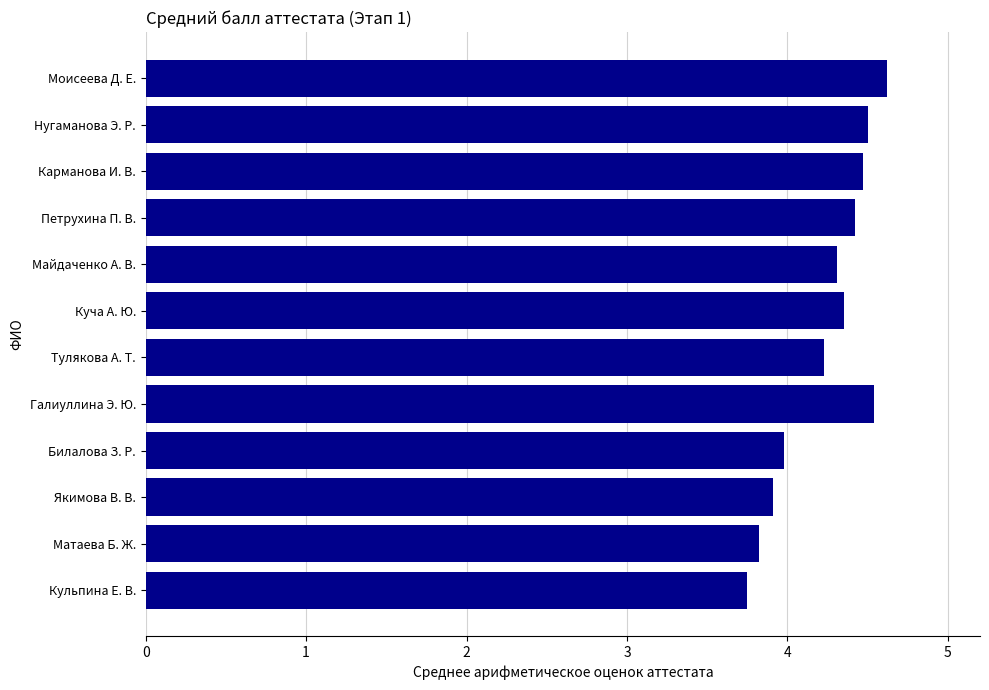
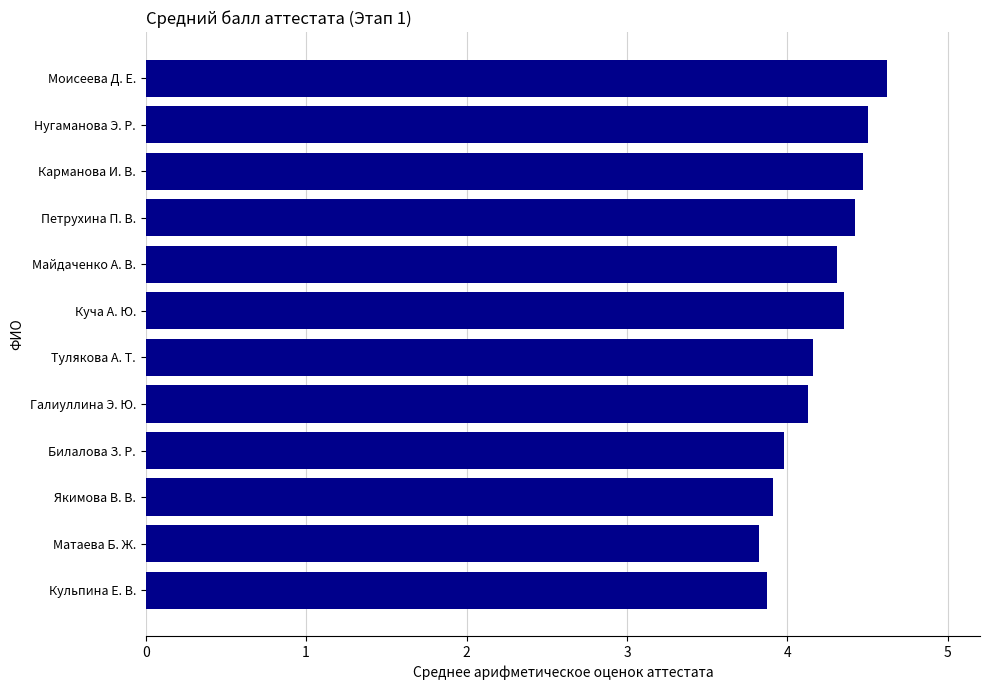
  {
    "Моисеева Д. Е.": 4.62,
    "Нугаманова Э. Р.": 4.50,
    "Карманова И. В.": 4.47,
    "Петрухина П. В.": 4.42,
    "Майдаченко А. В.": 4.31,
    "Куча А. Ю.": 4.35,
-   "Тулякова А. Т.": 4.23,
-   "Галиуллина Э. Ю.": 4.54,
+   "Тулякова А. Т.": 4.16,
+   "Галиуллина Э. Ю.": 4.13,
    "Билалова З. Р.": 3.98,
    "Якимова В. В.": 3.91,
    "Матаева Б. Ж.": 3.82,
-   "Кульпина Е. В.": 3.75
+   "Кульпина Е. В.": 3.87
  }
